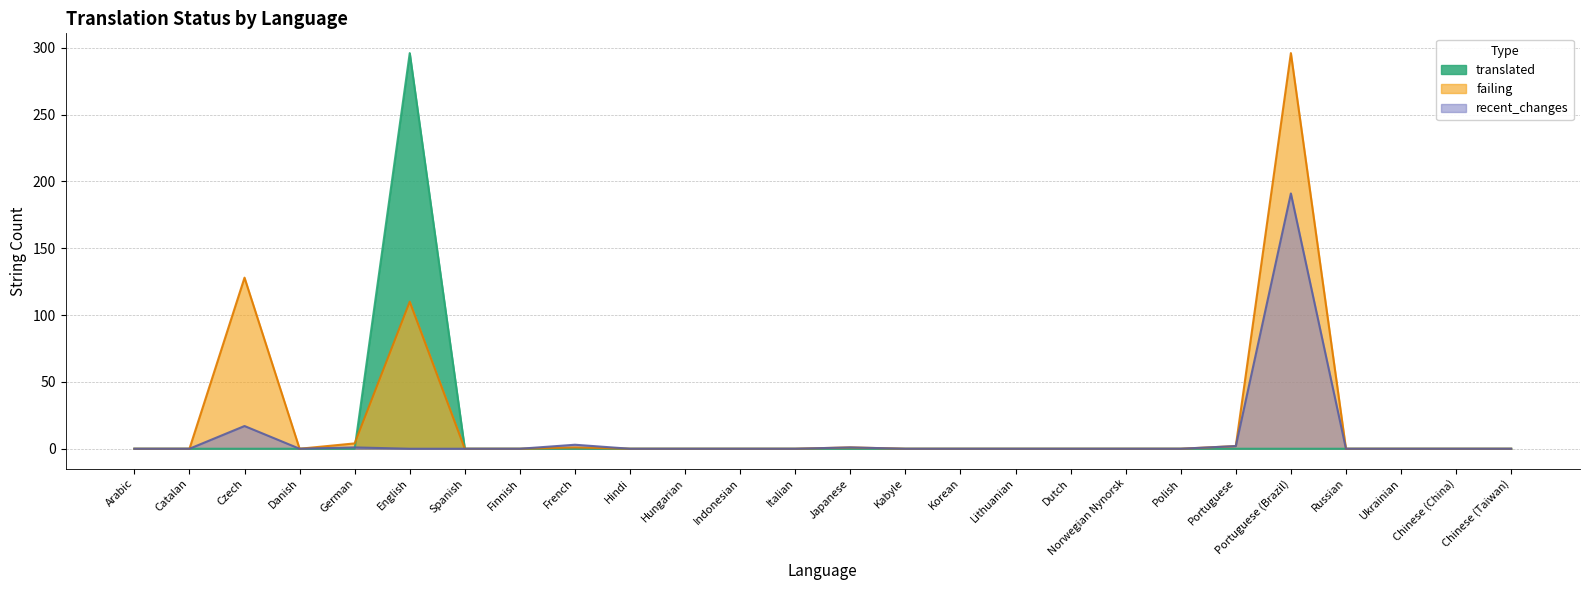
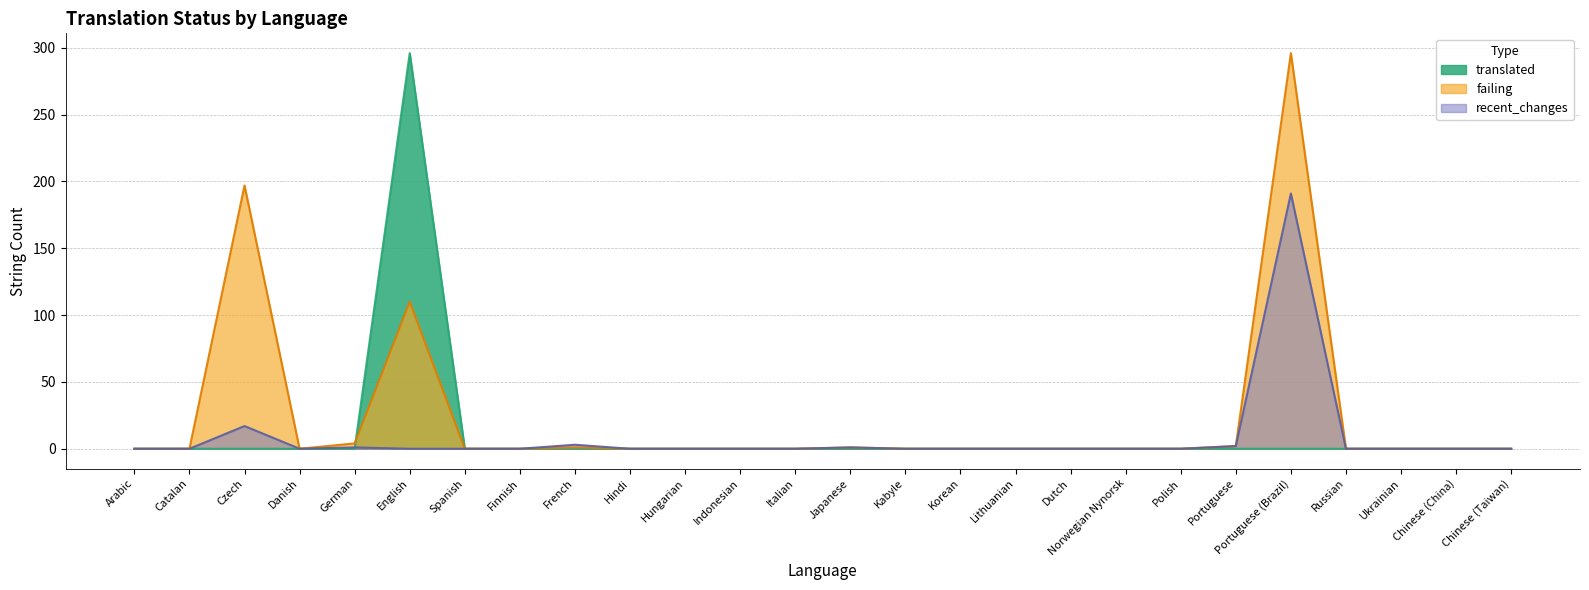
  {
    "translated": {
      "Czech": 0,
      "English": 296,
      "Portuguese": 0,
      "Portuguese (Brazil)": 0
    },
    "failing": {
-     "Czech": 128,
+     "Czech": 197,
      "German": 4,
      "English": 110,
      "Portuguese (Brazil)": 296
    },
    "recent_changes": {
      "Czech": 17,
      "English": 0,
      "French": 3,
      "Portuguese (Brazil)": 191
    }
  }
